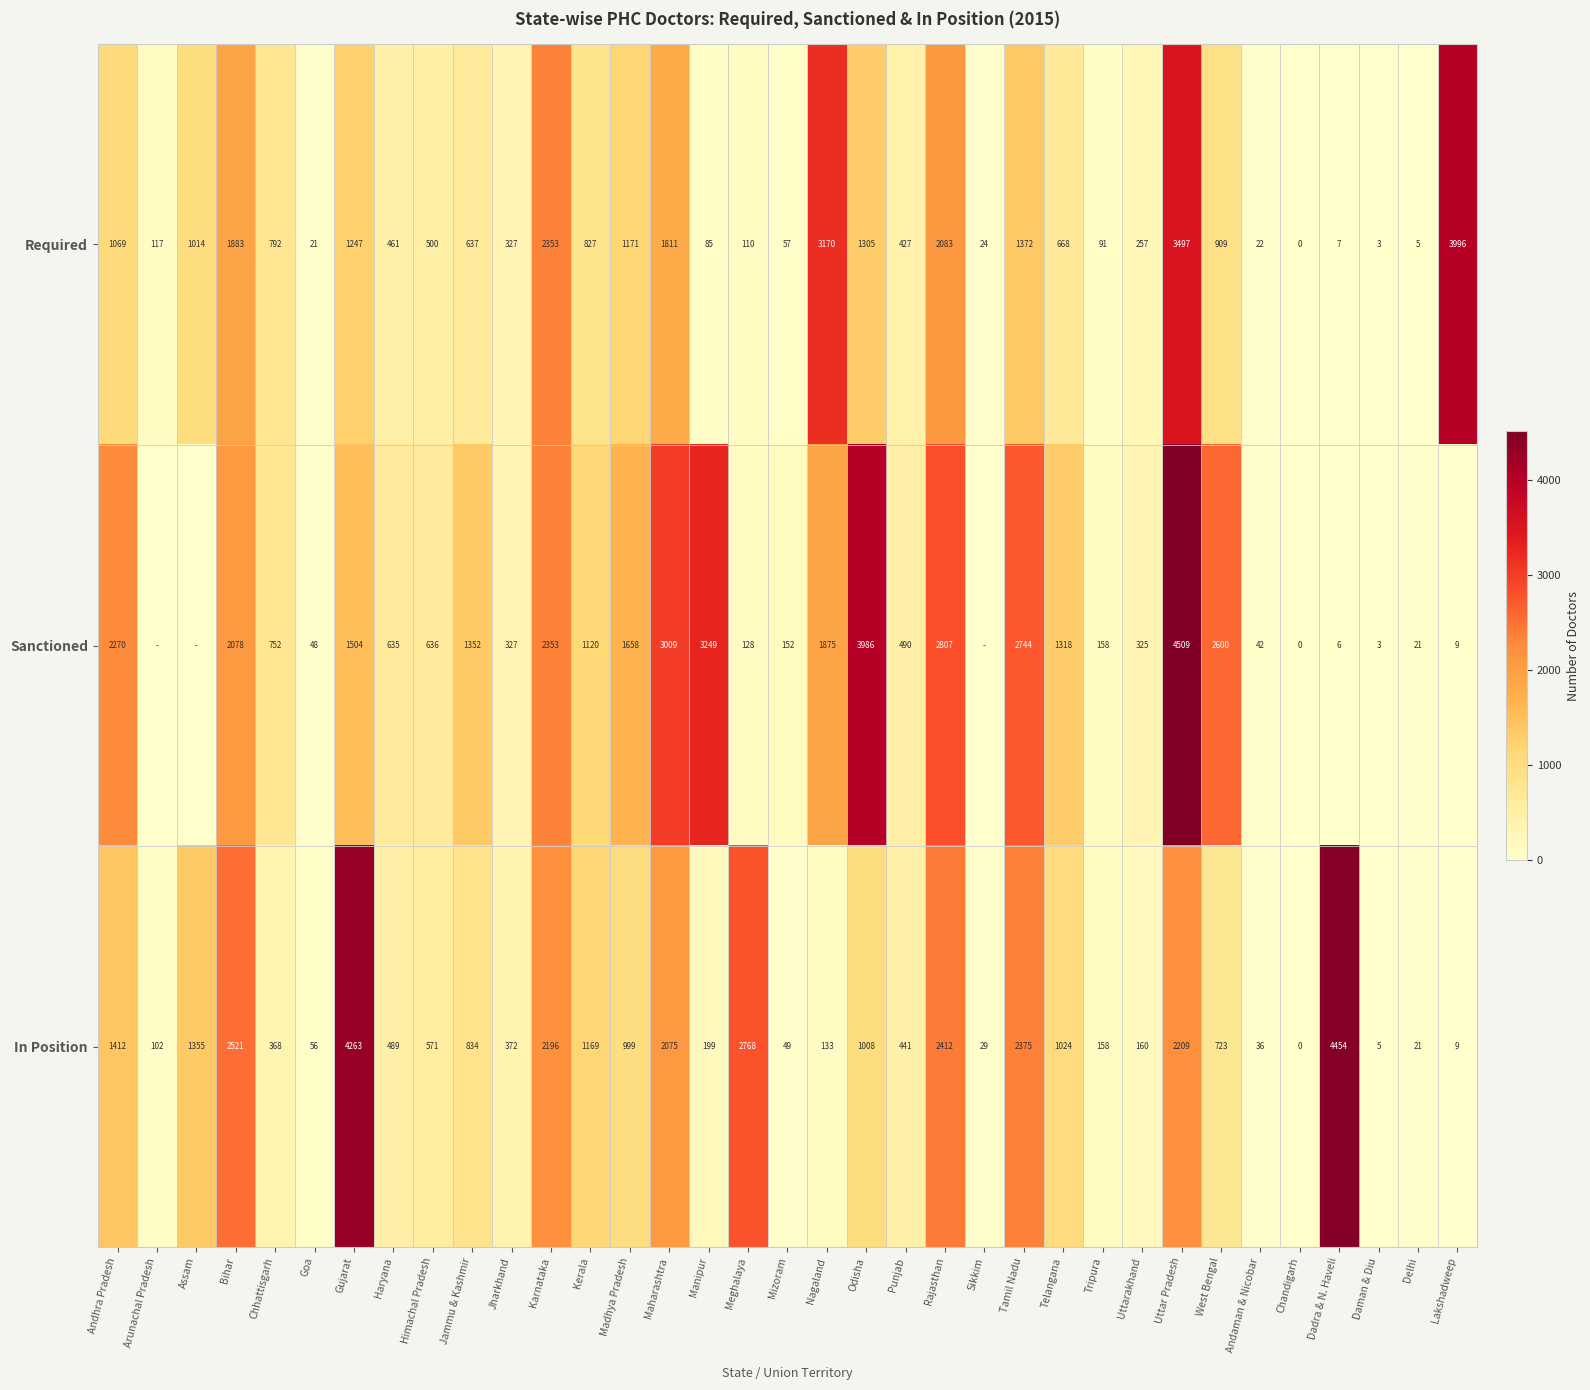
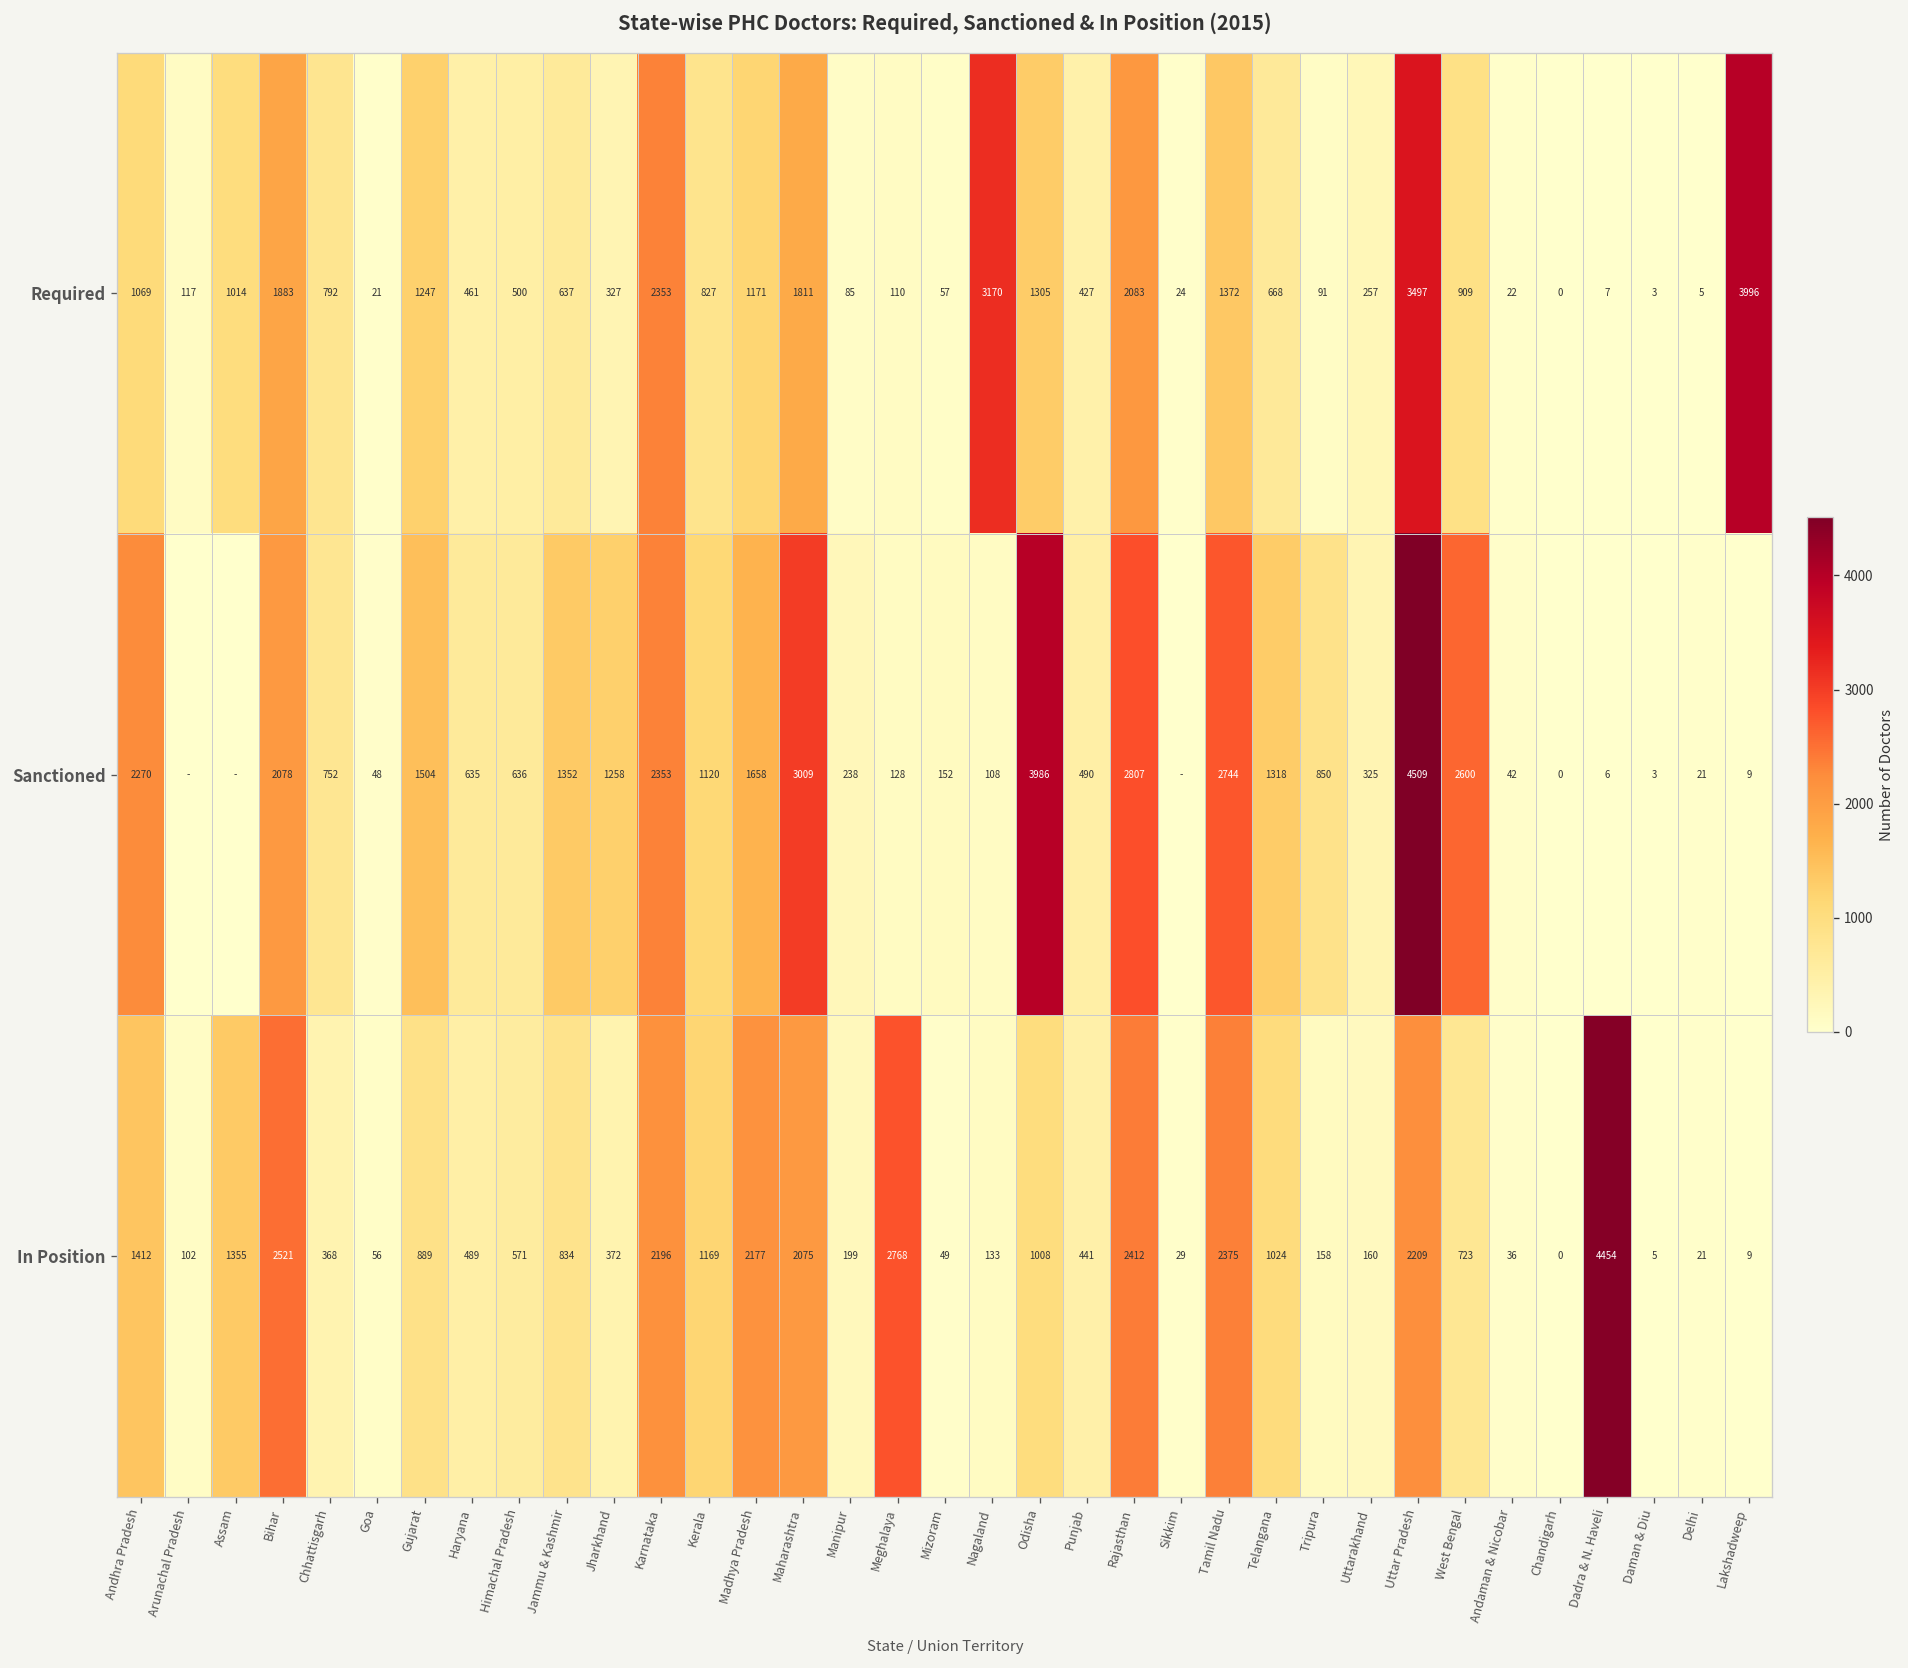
  {
    "Required": {
      "Andhra Pradesh": 1069,
      "Arunachal Pradesh": 117,
      "Assam": 1014,
      "Bihar": 1883,
      "Chhattisgarh": 792,
      "Goa": 21,
      "Gujarat": 1247,
      "Haryana": 461,
      "Himachal Pradesh": 500,
      "Jammu & Kashmir": 637,
      "Jharkhand": 327,
      "Karnataka": 2353,
      "Kerala": 827,
      "Madhya Pradesh": 1171,
      "Maharashtra": 1811,
      "Manipur": 85,
      "Meghalaya": 110,
      "Mizoram": 57,
      "Nagaland": 3170,
      "Odisha": 1305,
      "Punjab": 427,
      "Rajasthan": 2083,
      "Sikkim": 24,
      "Tamil Nadu": 1372,
      "Telangana": 668,
      "Tripura": 91,
      "Uttarakhand": 257,
      "Uttar Pradesh": 3497,
      "West Bengal": 909,
      "Andaman & Nicobar": 22,
      "Chandigarh": 0,
      "Dadra & N. Haveli": 7,
      "Daman & Diu": 3,
      "Delhi": 5,
      "Lakshadweep": 3996
    },
    "Sanctioned": {
      "Andhra Pradesh": 2270,
      "Bihar": 2078,
      "Chhattisgarh": 752,
      "Goa": 48,
      "Gujarat": 1504,
      "Haryana": 635,
      "Himachal Pradesh": 636,
      "Jammu & Kashmir": 1352,
-     "Jharkhand": 327,
+     "Jharkhand": 1258,
      "Karnataka": 2353,
      "Kerala": 1120,
      "Madhya Pradesh": 1658,
      "Maharashtra": 3009,
-     "Manipur": 3249,
+     "Manipur": 238,
      "Meghalaya": 128,
      "Mizoram": 152,
-     "Nagaland": 1875,
+     "Nagaland": 108,
      "Odisha": 3986,
      "Punjab": 490,
      "Rajasthan": 2807,
      "Tamil Nadu": 2744,
      "Telangana": 1318,
-     "Tripura": 158,
+     "Tripura": 850,
      "Uttarakhand": 325,
      "Uttar Pradesh": 4509,
      "West Bengal": 2600,
      "Andaman & Nicobar": 42,
      "Chandigarh": 0,
      "Dadra & N. Haveli": 6,
      "Daman & Diu": 3,
      "Delhi": 21,
      "Lakshadweep": 9
    },
    "In Position": {
      "Andhra Pradesh": 1412,
      "Arunachal Pradesh": 102,
      "Assam": 1355,
      "Bihar": 2521,
      "Chhattisgarh": 368,
      "Goa": 56,
-     "Gujarat": 4263,
+     "Gujarat": 889,
      "Haryana": 489,
      "Himachal Pradesh": 571,
      "Jammu & Kashmir": 834,
      "Jharkhand": 372,
      "Karnataka": 2196,
      "Kerala": 1169,
-     "Madhya Pradesh": 999,
+     "Madhya Pradesh": 2177,
      "Maharashtra": 2075,
      "Manipur": 199,
      "Meghalaya": 2768,
      "Mizoram": 49,
      "Nagaland": 133,
      "Odisha": 1008,
      "Punjab": 441,
      "Rajasthan": 2412,
      "Sikkim": 29,
      "Tamil Nadu": 2375,
      "Telangana": 1024,
      "Tripura": 158,
      "Uttarakhand": 160,
      "Uttar Pradesh": 2209,
      "West Bengal": 723,
      "Andaman & Nicobar": 36,
      "Chandigarh": 0,
      "Dadra & N. Haveli": 4454,
      "Daman & Diu": 5,
      "Delhi": 21,
      "Lakshadweep": 9
    }
  }
